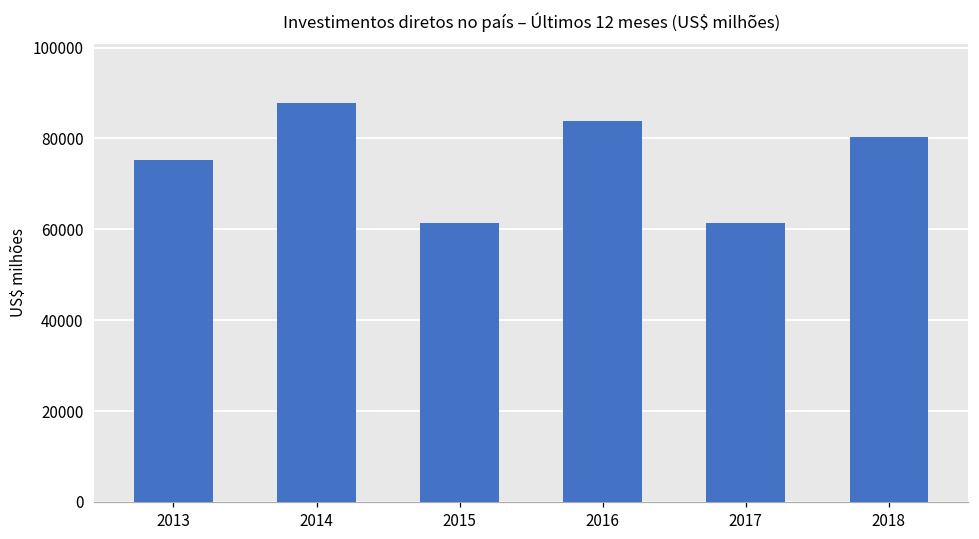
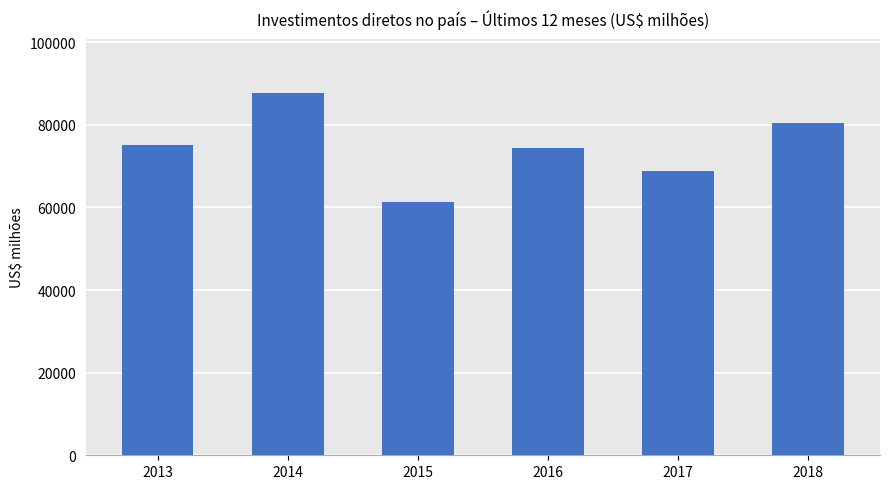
  {
    "2013": 75000,
    "2014": 88000,
    "2015": 61000,
-   "2016": 84000,
-   "2017": 61000,
+   "2016": 74000,
+   "2017": 69000,
    "2018": 80000
  }
